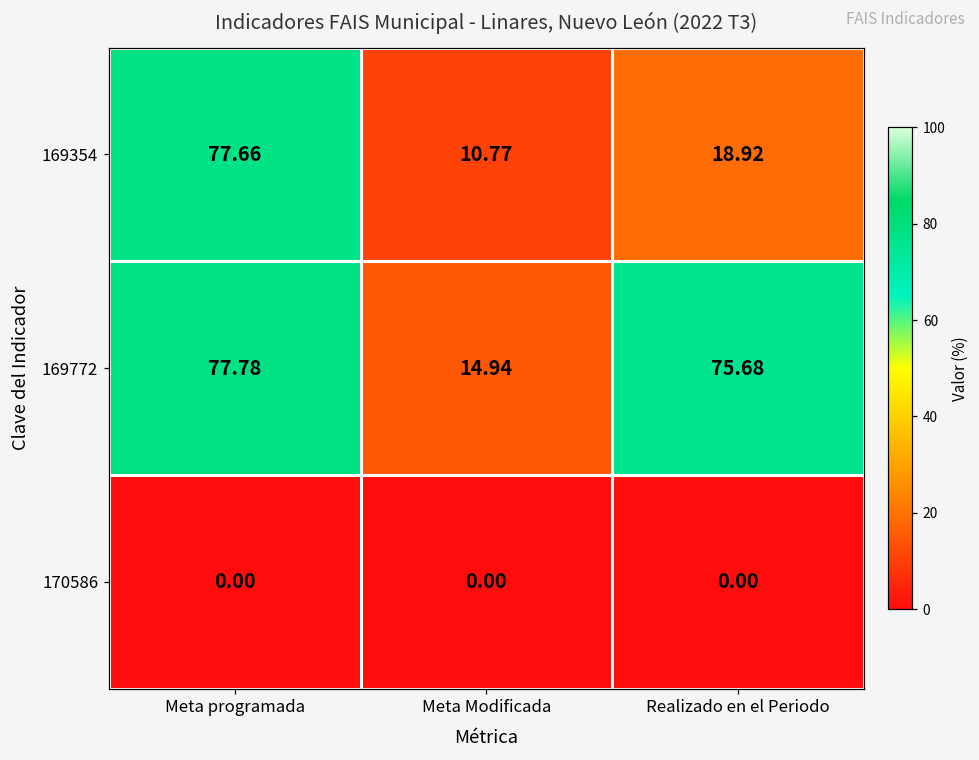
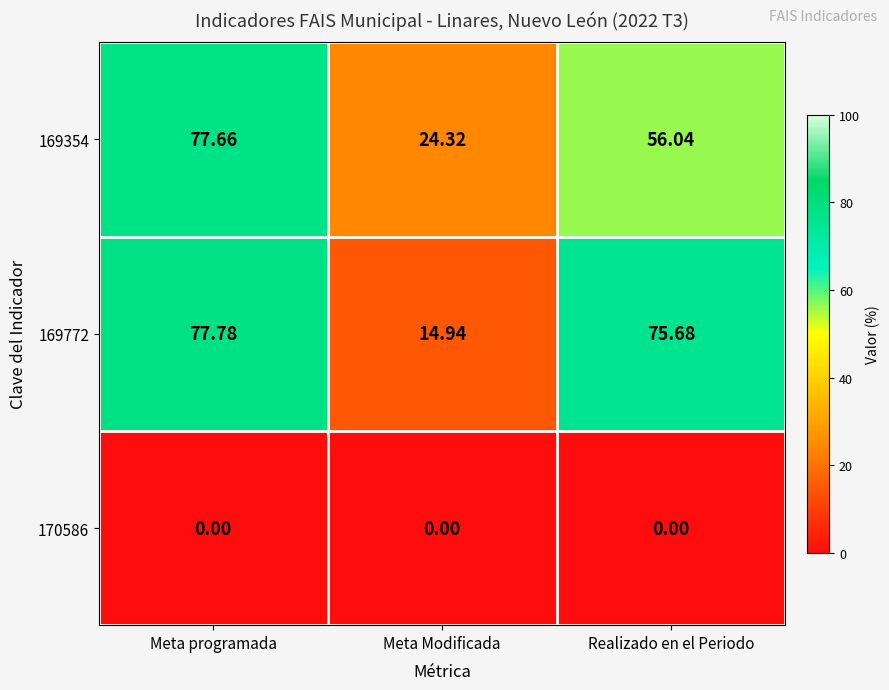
  {
    "169354": {
      "Meta programada": 77.66,
-     "Meta Modificada": 10.77,
-     "Realizado en el Periodo": 18.92
+     "Meta Modificada": 24.32,
+     "Realizado en el Periodo": 56.04
    },
    "169772": {
      "Meta programada": 77.78,
      "Meta Modificada": 14.94,
      "Realizado en el Periodo": 75.68
    },
    "170586": {
      "Meta programada": 0.00,
      "Meta Modificada": 0.00,
      "Realizado en el Periodo": 0.00
    }
  }
